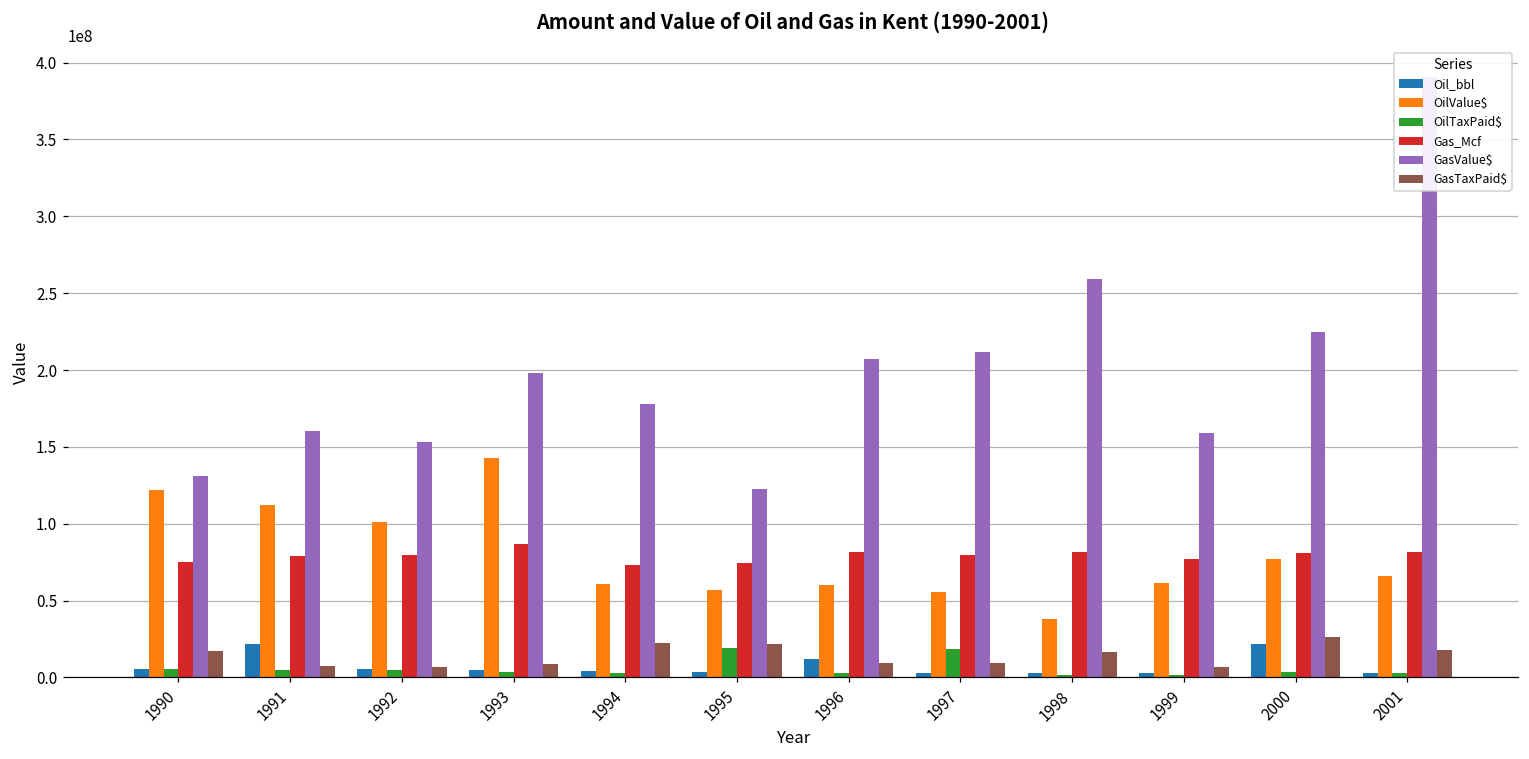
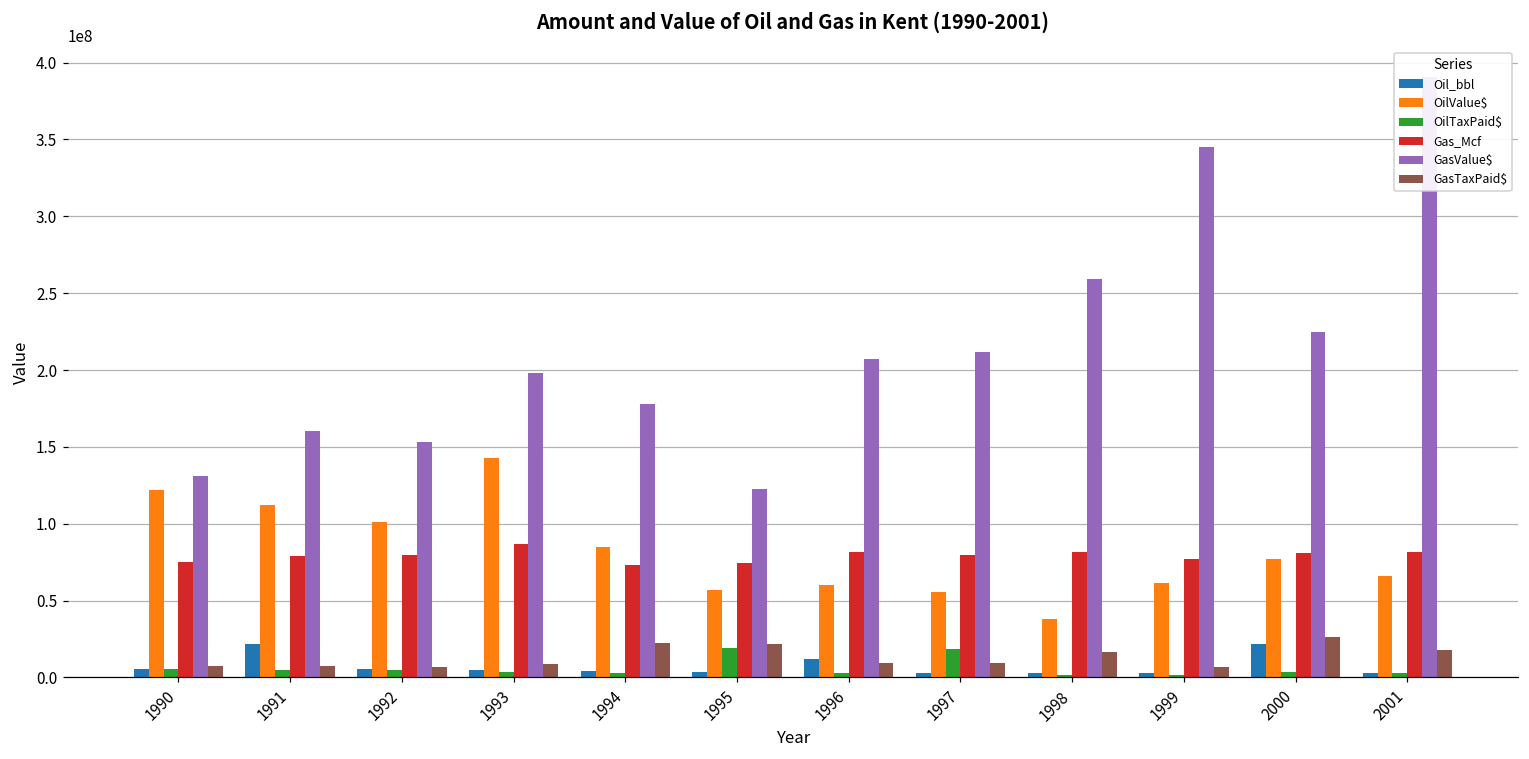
  {
    "Oil_bbl": {
      "1990": 5000000,
      "1991": 22000000,
      "1992": 5000000,
      "1993": 5000000,
      "1994": 4000000,
      "1995": 4000000,
      "1996": 12000000,
      "1997": 3000000,
      "1998": 3000000,
      "1999": 3000000,
      "2000": 22000000,
      "2001": 3000000
    },
    "OilValue$": {
      "1990": 122000000,
      "1991": 112000000,
      "1992": 101000000,
      "1993": 143000000,
-     "1994": 61000000,
+     "1994": 85000000,
      "1995": 57000000,
      "1996": 60000000,
      "1997": 55000000,
      "1998": 38000000,
      "1999": 62000000,
      "2000": 77000000,
      "2001": 66000000
    },
    "OilTaxPaid$": {
      "1990": 5000000,
      "1991": 5000000,
      "1992": 5000000,
      "1993": 4000000,
      "1994": 3000000,
      "1995": 19000000,
      "1996": 3000000,
      "1997": 19000000,
      "1999": 2000000,
      "2000": 3000000,
      "2001": 3000000
    },
    "Gas_Mcf": {
      "1990": 75000000,
      "1991": 79000000,
      "1992": 80000000,
      "1993": 87000000,
      "1994": 73000000,
      "1995": 75000000,
      "1996": 81000000,
      "1997": 80000000,
      "1998": 82000000,
      "1999": 77000000,
      "2000": 81000000,
      "2001": 82000000
    },
    "GasValue$": {
      "1990": 131000000,
      "1991": 160000000,
      "1992": 153000000,
      "1993": 198000000,
      "1994": 178000000,
      "1995": 123000000,
      "1996": 207000000,
      "1997": 212000000,
      "1998": 259000000,
-     "1999": 159000000,
+     "1999": 345000000,
      "2000": 225000000
    },
    "GasTaxPaid$": {
-     "1990": 17000000,
+     "1990": 8000000,
      "1991": 7000000,
      "1992": 7000000,
      "1993": 9000000,
      "1994": 22000000,
      "1995": 22000000,
      "1996": 9000000,
      "1997": 10000000,
      "1998": 17000000,
      "1999": 7000000,
      "2000": 26000000,
      "2001": 18000000
    }
  }
